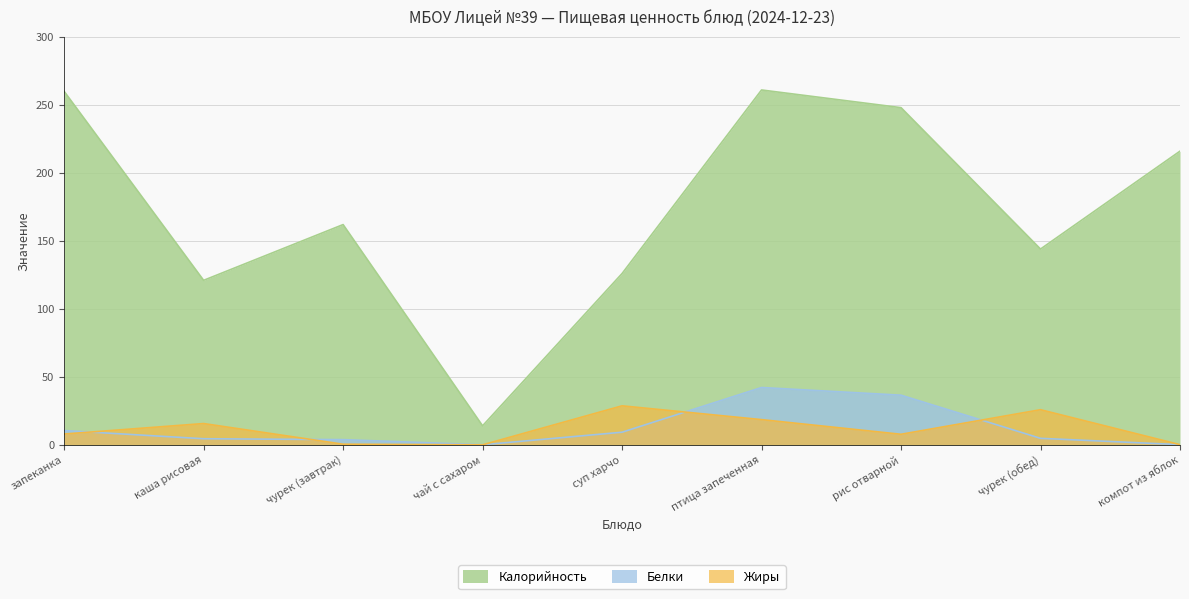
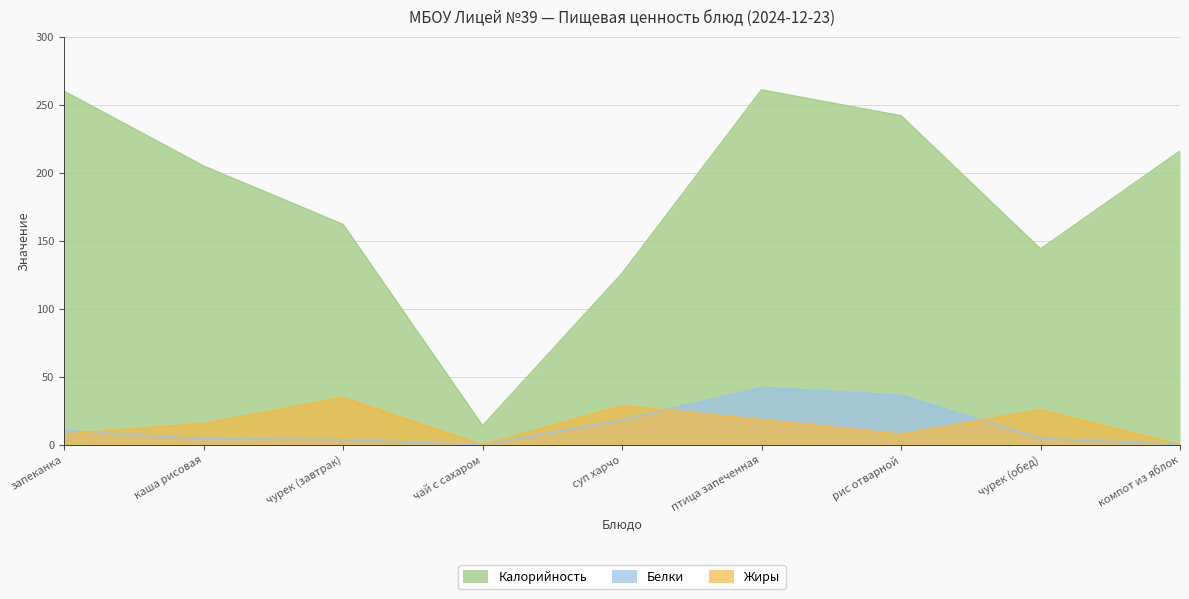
  {
    "Калорийность": {
      "запеканка": 260,
-     "каша рисовая": 121,
+     "каша рисовая": 205,
      "чурек (завтрак)": 162,
      "чай с сахаром": 14,
      "суп харчо": 126,
      "птица запеченная": 261,
-     "рис отварной": 248,
+     "рис отварной": 242,
      "чурек (обед)": 144,
      "компот из яблок": 216
    },
    "Белки": {
      "запеканка": 11,
      "каша рисовая": 5,
      "чурек (завтрак)": 4,
-     "суп харчо": 9,
+     "суп харчо": 18,
      "птица запеченная": 42,
      "рис отварной": 37,
      "чурек (обед)": 5
    },
    "Жиры": {
      "запеканка": 8,
      "каша рисовая": 16,
-     "чурек (завтрак)": 0,
+     "чурек (завтрак)": 35,
      "суп харчо": 29,
      "птица запеченная": 19,
      "рис отварной": 8,
      "чурек (обед)": 26
    }
  }
